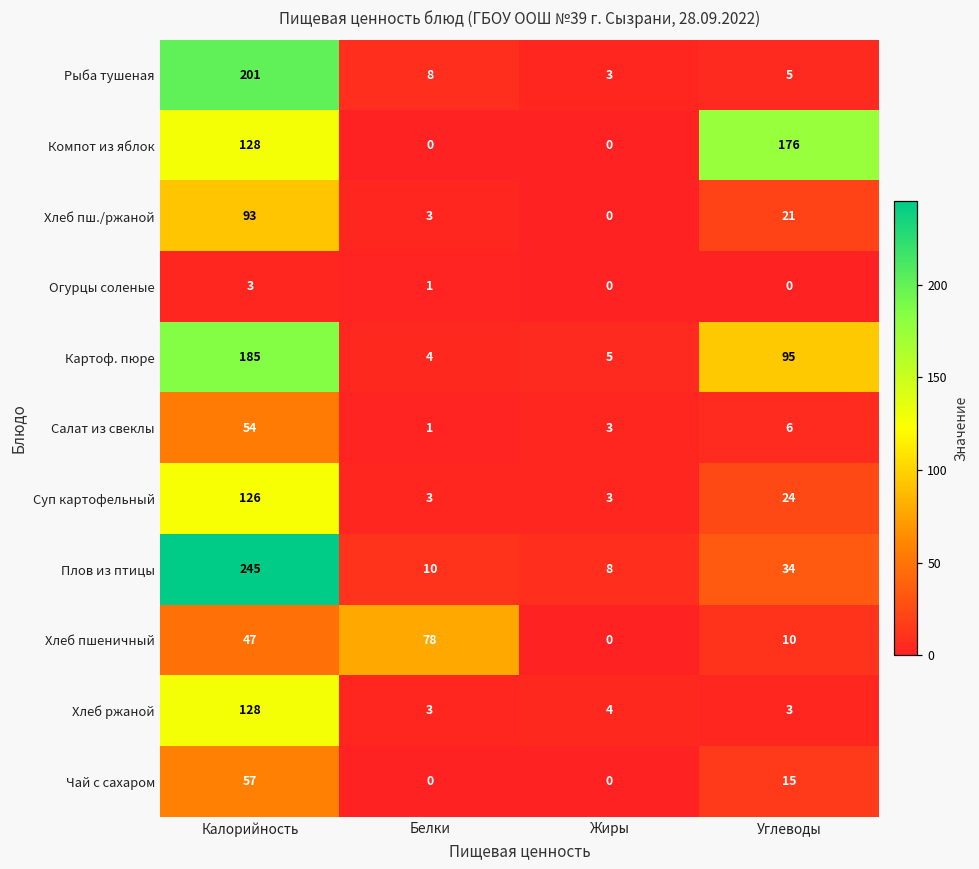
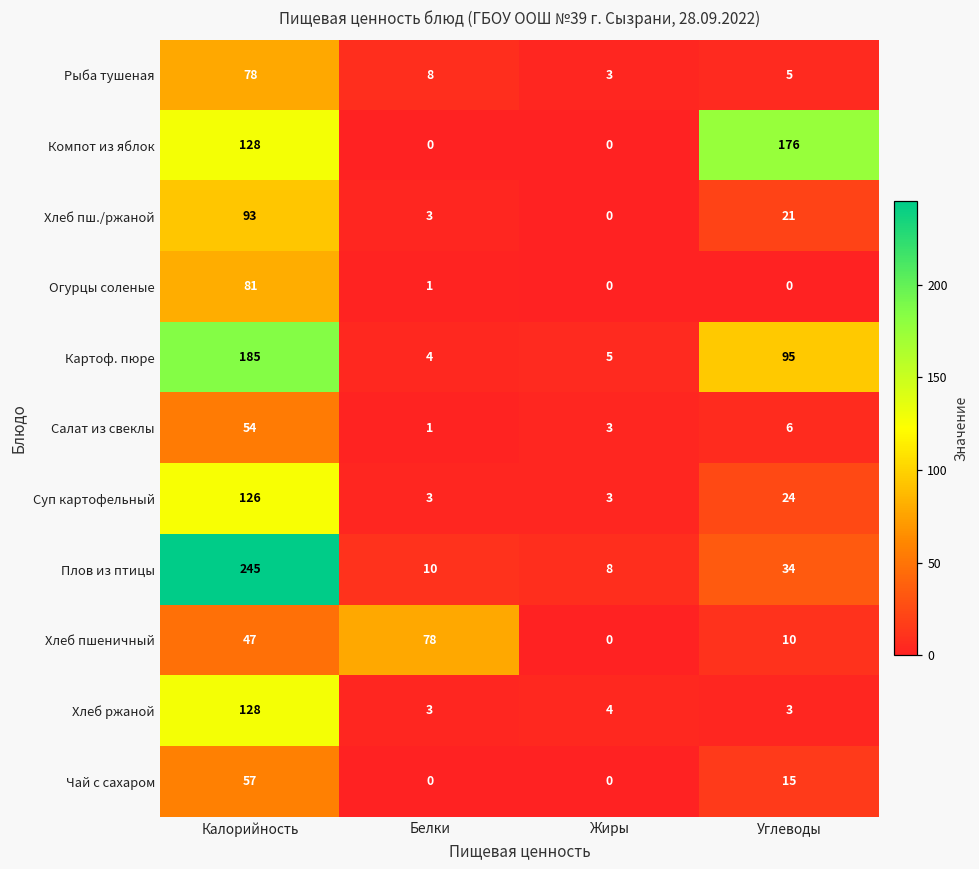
  {
    "Рыба тушеная": {
-     "Калорийность": 201,
+     "Калорийность": 78,
      "Белки": 8,
      "Жиры": 3,
      "Углеводы": 5
    },
    "Компот из яблок": {
      "Калорийность": 128,
      "Белки": 0,
      "Жиры": 0,
      "Углеводы": 176
    },
    "Хлеб пш./ржаной": {
      "Калорийность": 93,
      "Белки": 3,
      "Жиры": 0,
      "Углеводы": 21
    },
    "Огурцы соленые": {
-     "Калорийность": 3,
+     "Калорийность": 81,
      "Белки": 1,
      "Жиры": 0,
      "Углеводы": 0
    },
    "Картоф. пюре": {
      "Калорийность": 185,
      "Белки": 4,
      "Жиры": 5,
      "Углеводы": 95
    },
    "Салат из свеклы": {
      "Калорийность": 54,
      "Белки": 1,
      "Жиры": 3,
      "Углеводы": 6
    },
    "Суп картофельный": {
      "Калорийность": 126,
      "Белки": 3,
      "Жиры": 3,
      "Углеводы": 24
    },
    "Плов из птицы": {
      "Калорийность": 245,
      "Белки": 10,
      "Жиры": 8,
      "Углеводы": 34
    },
    "Хлеб пшеничный": {
      "Калорийность": 47,
      "Белки": 78,
      "Жиры": 0,
      "Углеводы": 10
    },
    "Хлеб ржаной": {
      "Калорийность": 128,
      "Белки": 3,
      "Жиры": 4,
      "Углеводы": 3
    },
    "Чай с сахаром": {
      "Калорийность": 57,
      "Белки": 0,
      "Жиры": 0,
      "Углеводы": 15
    }
  }
